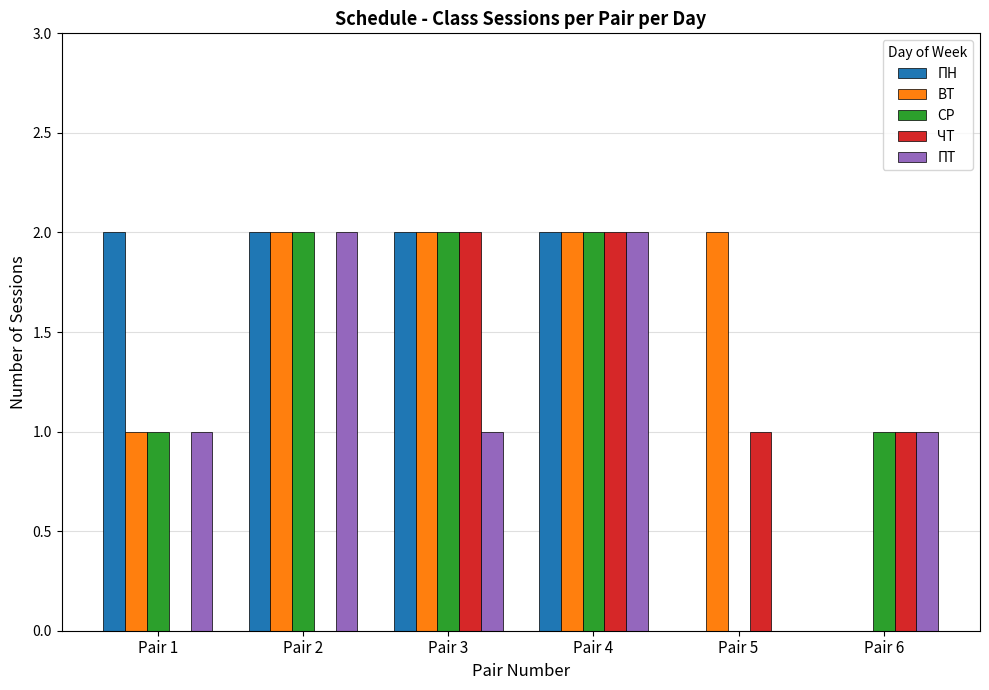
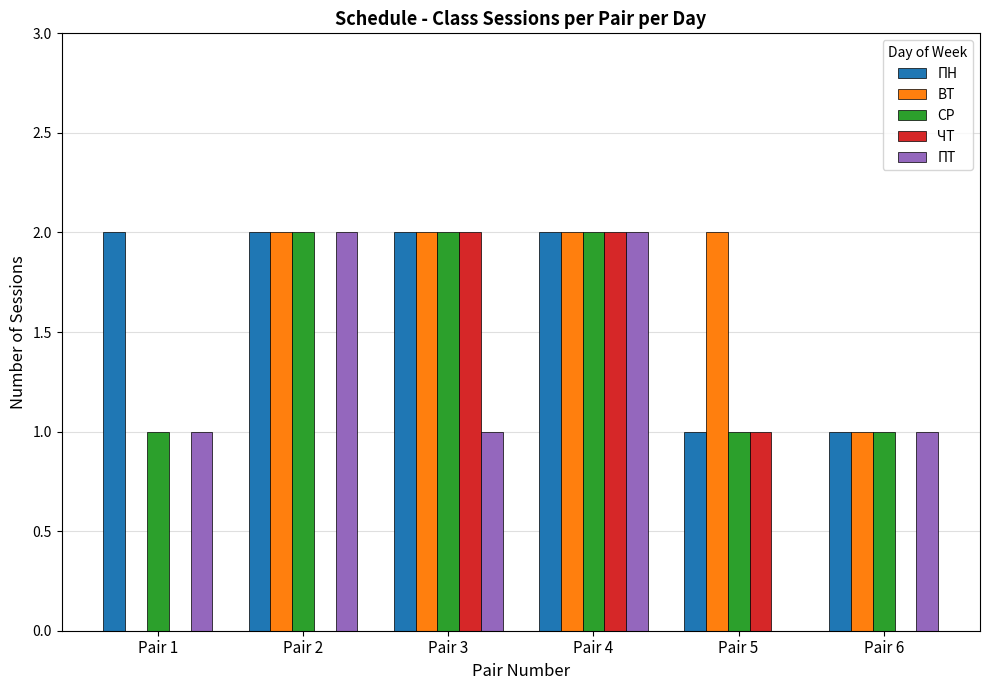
  {
    "ПН": {
      "Pair 1": 2,
      "Pair 2": 2,
      "Pair 3": 2,
      "Pair 4": 2,
-     "Pair 5": 0,
-     "Pair 6": 0
+     "Pair 5": 1,
+     "Pair 6": 1
    },
    "ВТ": {
-     "Pair 1": 1,
+     "Pair 1": 0,
      "Pair 2": 2,
      "Pair 3": 2,
      "Pair 4": 2,
      "Pair 5": 2,
-     "Pair 6": 0
+     "Pair 6": 1
    },
    "СР": {
      "Pair 1": 1,
      "Pair 2": 2,
      "Pair 3": 2,
      "Pair 4": 2,
-     "Pair 5": 0,
+     "Pair 5": 1,
      "Pair 6": 1
    },
    "ЧТ": {
      "Pair 1": 0,
      "Pair 2": 0,
      "Pair 3": 2,
      "Pair 4": 2,
      "Pair 5": 1,
-     "Pair 6": 1
+     "Pair 6": 0
    },
    "ПТ": {
      "Pair 1": 1,
      "Pair 2": 2,
      "Pair 3": 1,
      "Pair 4": 2,
      "Pair 5": 0,
      "Pair 6": 1
    }
  }
